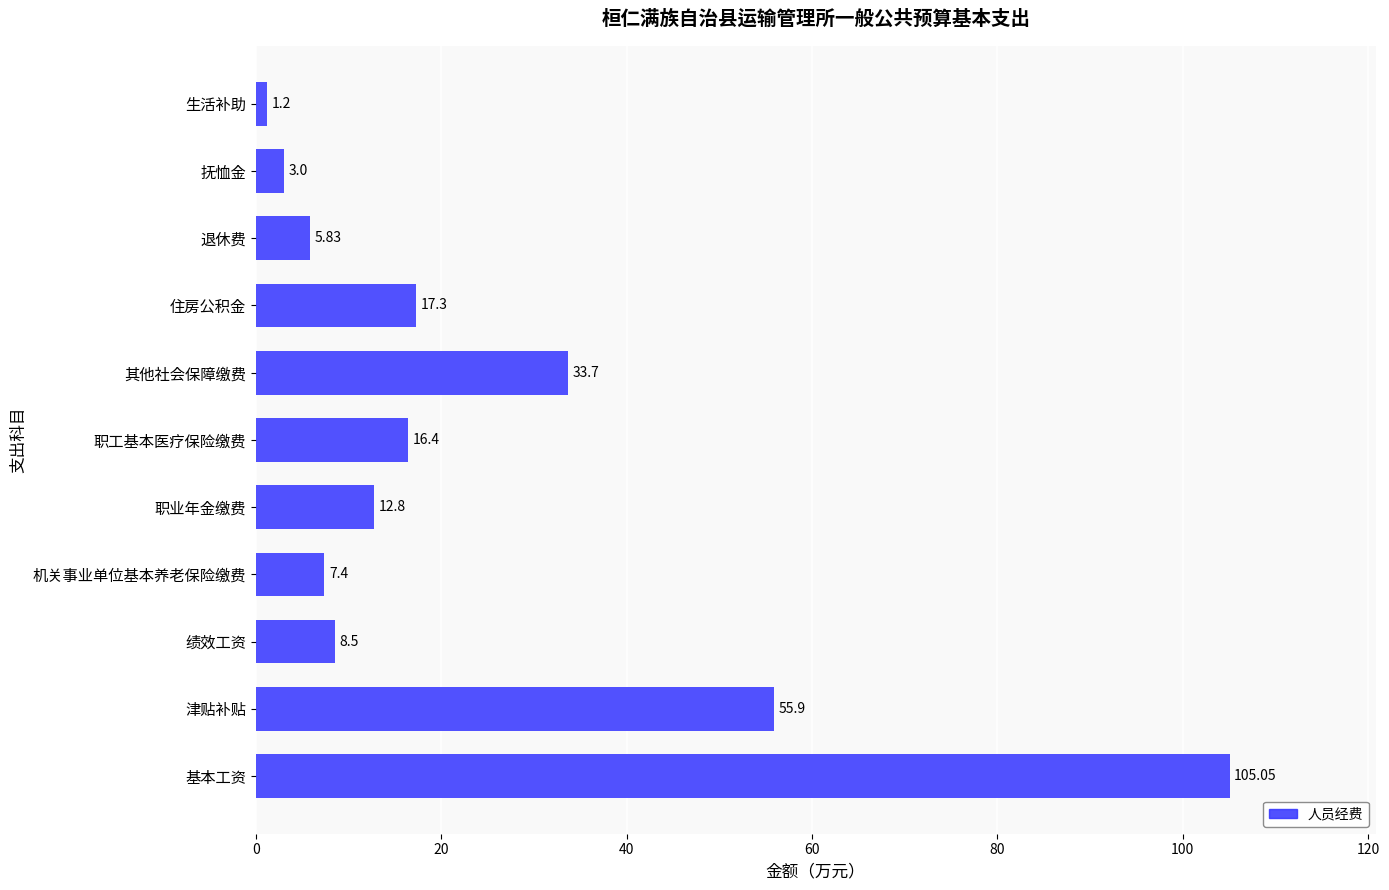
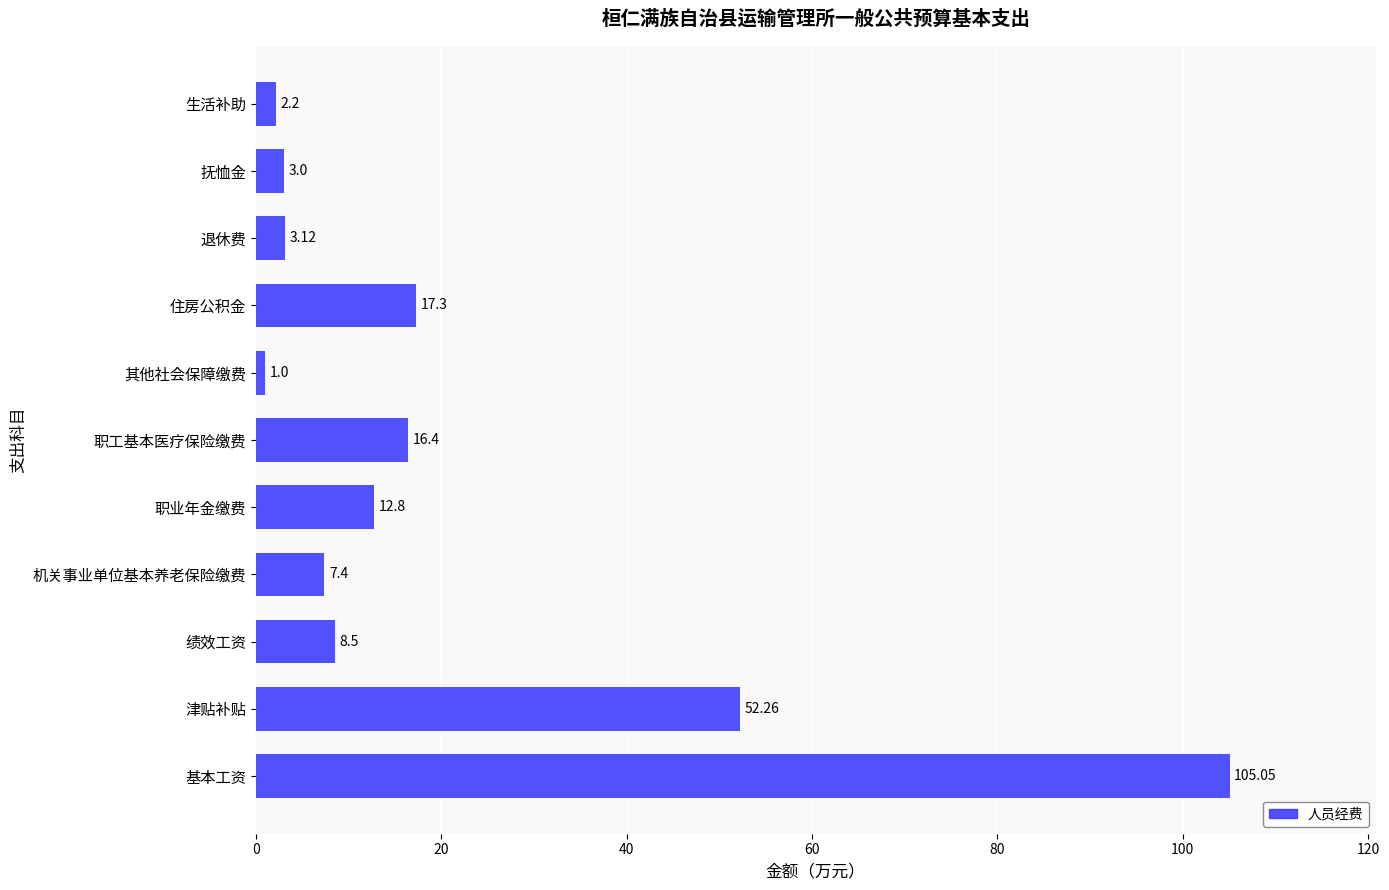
  {
-   "生活补助": 1.2,
+   "生活补助": 2.2,
    "抚恤金": 3.0,
-   "退休费": 5.83,
+   "退休费": 3.12,
    "住房公积金": 17.3,
-   "其他社会保障缴费": 33.7,
+   "其他社会保障缴费": 1.0,
    "职工基本医疗保险缴费": 16.4,
    "职业年金缴费": 12.8,
    "机关事业单位基本养老保险缴费": 7.4,
    "绩效工资": 8.5,
-   "津贴补贴": 55.9,
+   "津贴补贴": 52.26,
    "基本工资": 105.05
  }
